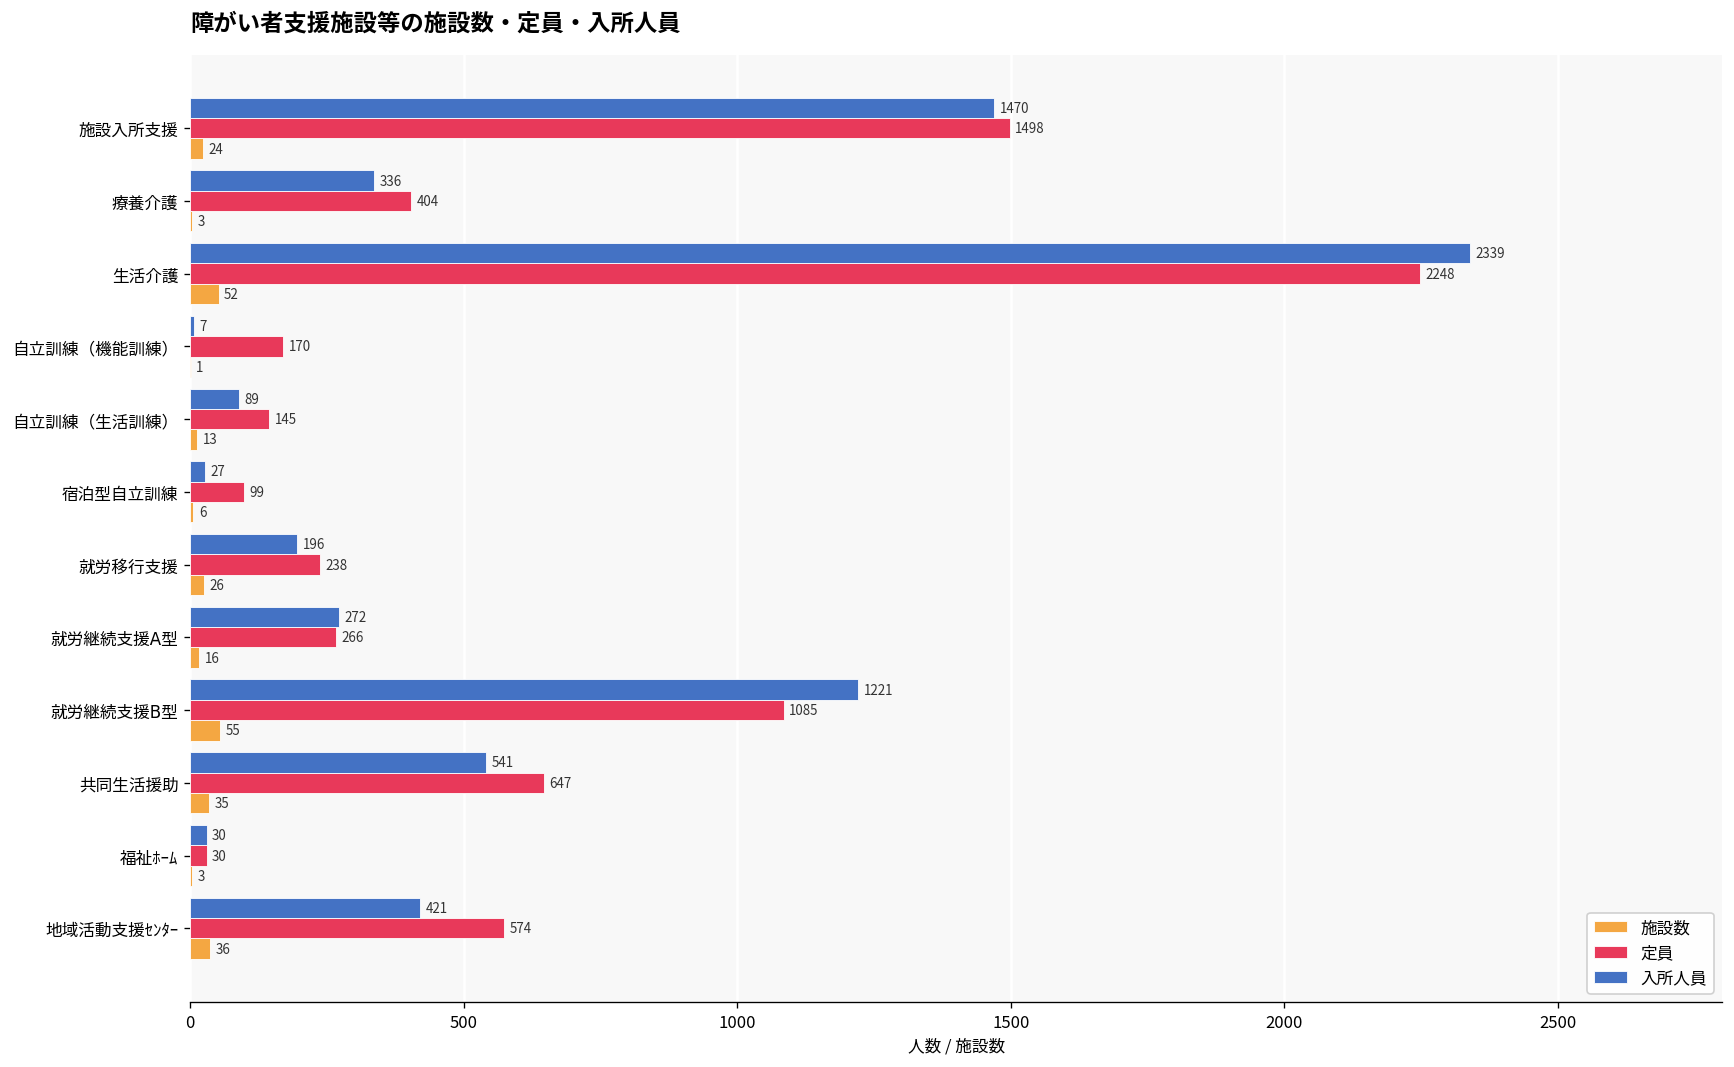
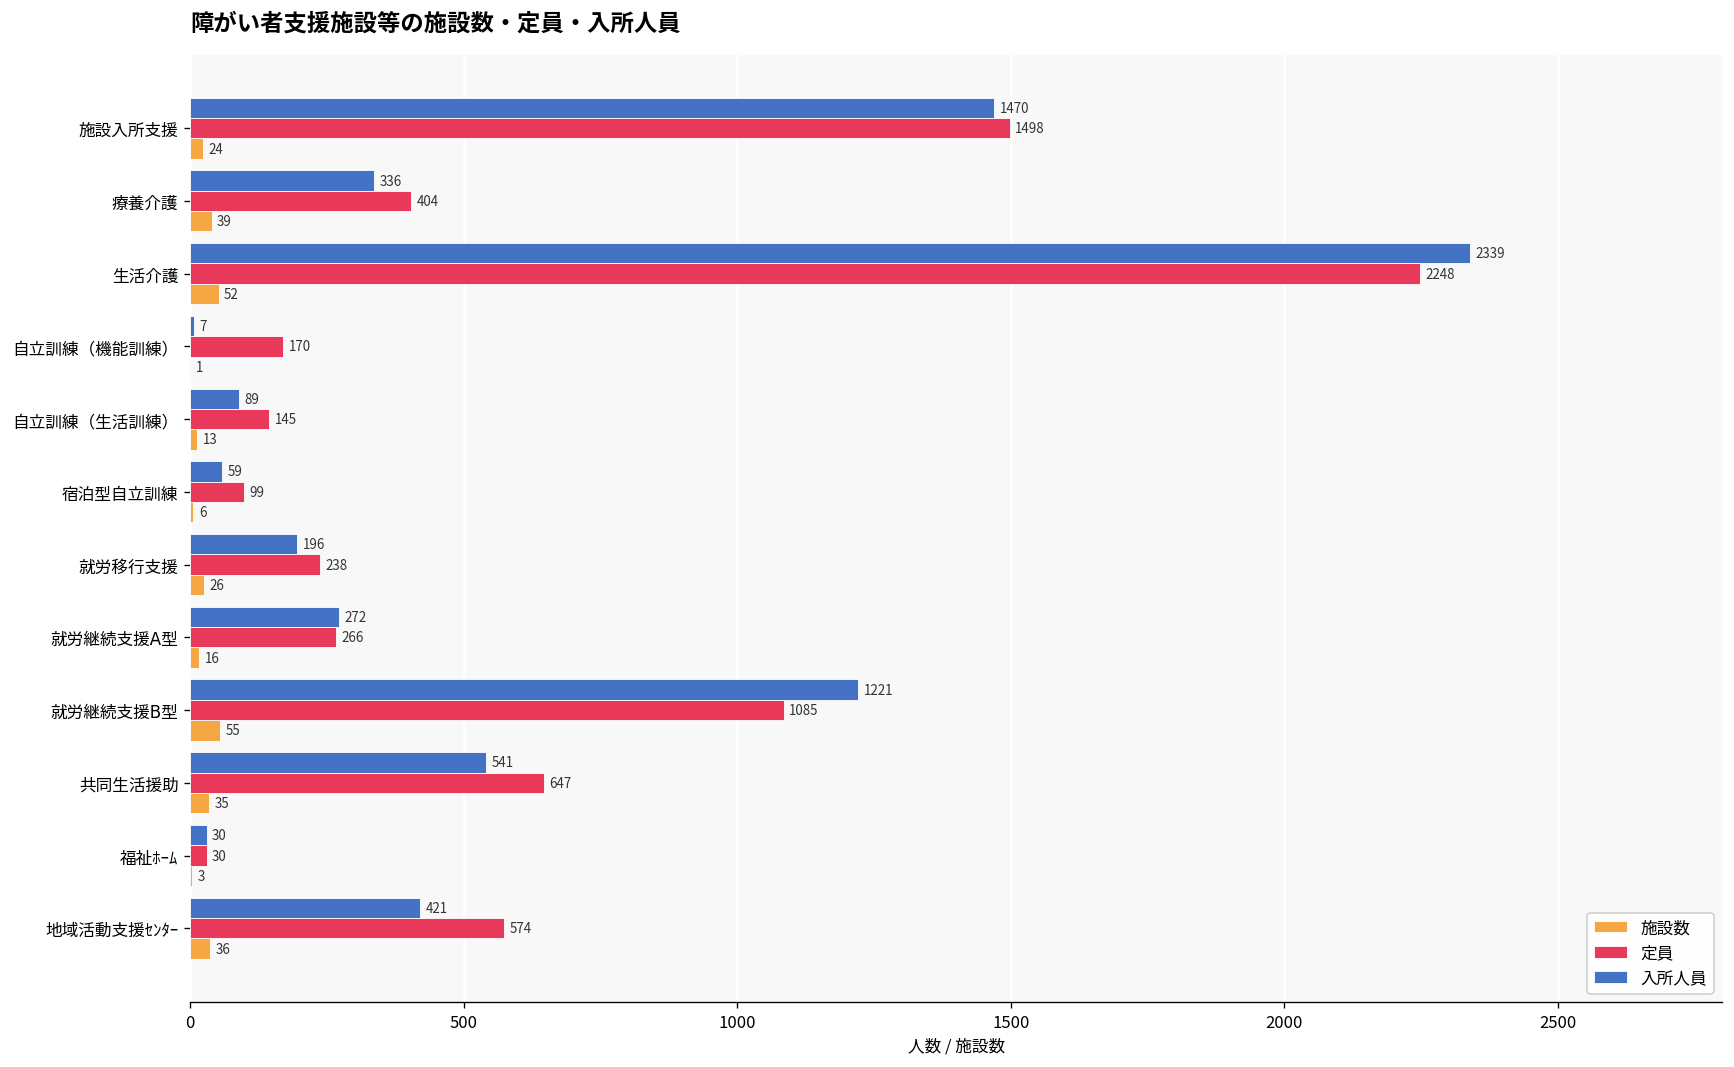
  {
    "施設数": {
      "施設入所支援": 24,
-     "療養介護": 3,
+     "療養介護": 39,
      "生活介護": 52,
      "自立訓練（機能訓練）": 1,
      "自立訓練（生活訓練）": 13,
      "宿泊型自立訓練": 6,
      "就労移行支援": 26,
      "就労継続支援A型": 16,
      "就労継続支援B型": 55,
      "共同生活援助": 35,
      "福祉ﾎｰﾑ": 3,
      "地域活動支援ｾﾝﾀｰ": 36
    },
    "定員": {
      "施設入所支援": 1498,
      "療養介護": 404,
      "生活介護": 2248,
      "自立訓練（機能訓練）": 170,
      "自立訓練（生活訓練）": 145,
      "宿泊型自立訓練": 99,
      "就労移行支援": 238,
      "就労継続支援A型": 266,
      "就労継続支援B型": 1085,
      "共同生活援助": 647,
      "福祉ﾎｰﾑ": 30,
      "地域活動支援ｾﾝﾀｰ": 574
    },
    "入所人員": {
      "施設入所支援": 1470,
      "療養介護": 336,
      "生活介護": 2339,
      "自立訓練（機能訓練）": 7,
      "自立訓練（生活訓練）": 89,
-     "宿泊型自立訓練": 27,
+     "宿泊型自立訓練": 59,
      "就労移行支援": 196,
      "就労継続支援A型": 272,
      "就労継続支援B型": 1221,
      "共同生活援助": 541,
      "福祉ﾎｰﾑ": 30,
      "地域活動支援ｾﾝﾀｰ": 421
    }
  }
